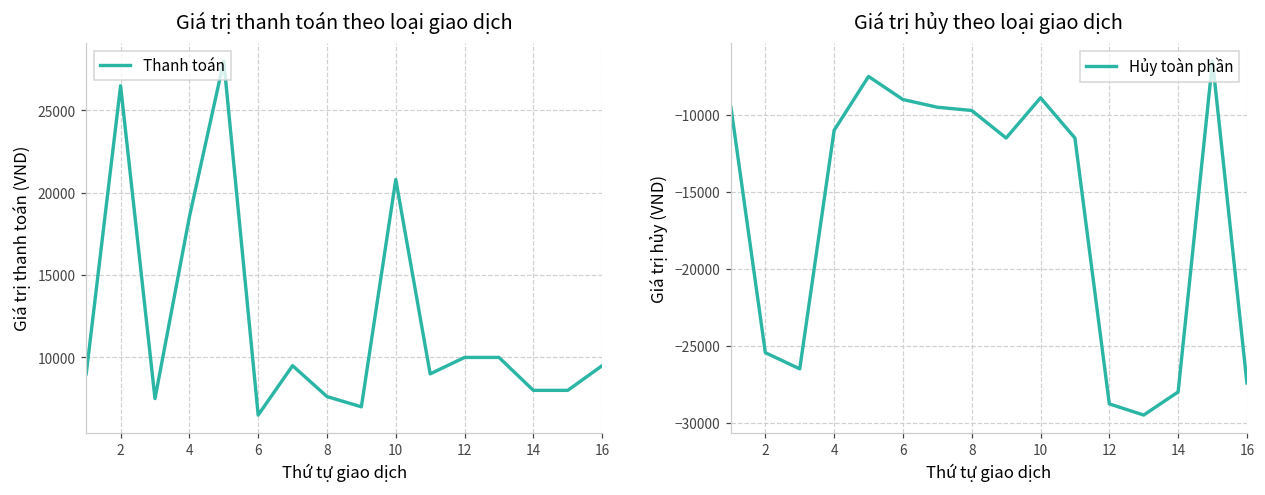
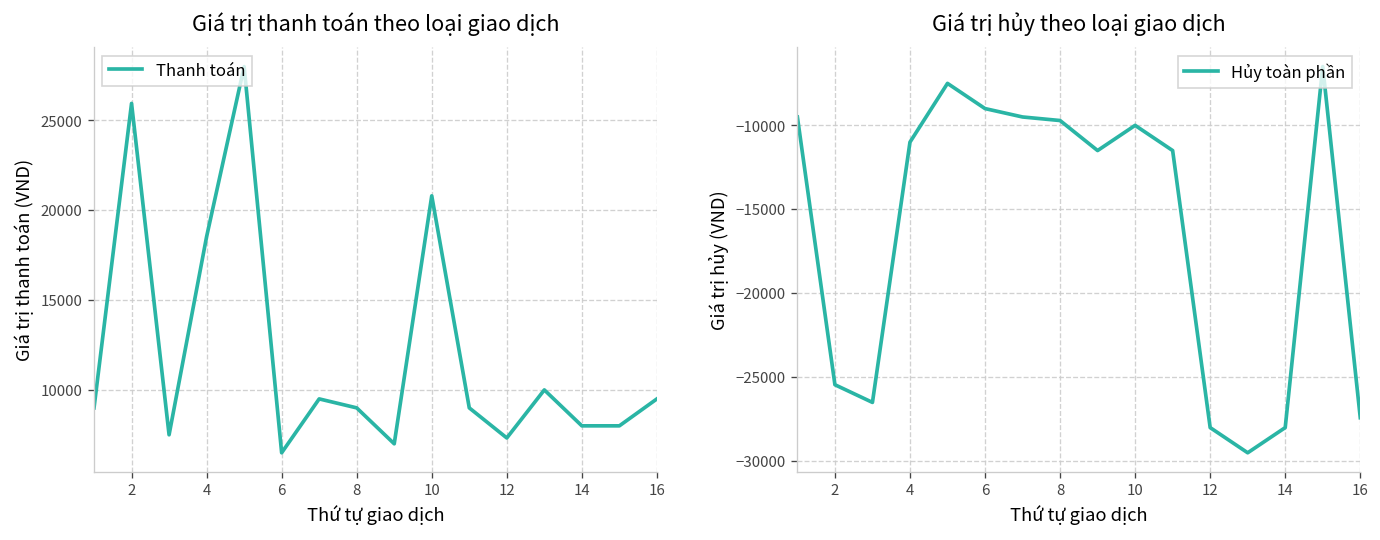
  {
    "Giá trị thanh toán theo loại giao dịch": {
-     "2": 26500,
+     "2": 26000,
      "4": 18500,
      "6": 6500,
-     "8": 7600,
+     "8": 9000,
      "10": 20800,
-     "12": 10000,
+     "12": 7300,
      "14": 8000,
      "16": 9500
    },
    "Giá trị hủy theo loại giao dịch": {
      "2": -25400,
      "4": -11000,
      "6": -9000,
      "8": -9700,
-     "10": -8900,
-     "12": -28800,
+     "10": -10000,
+     "12": -28000,
      "14": -28000,
      "16": -27400
    }
  }
